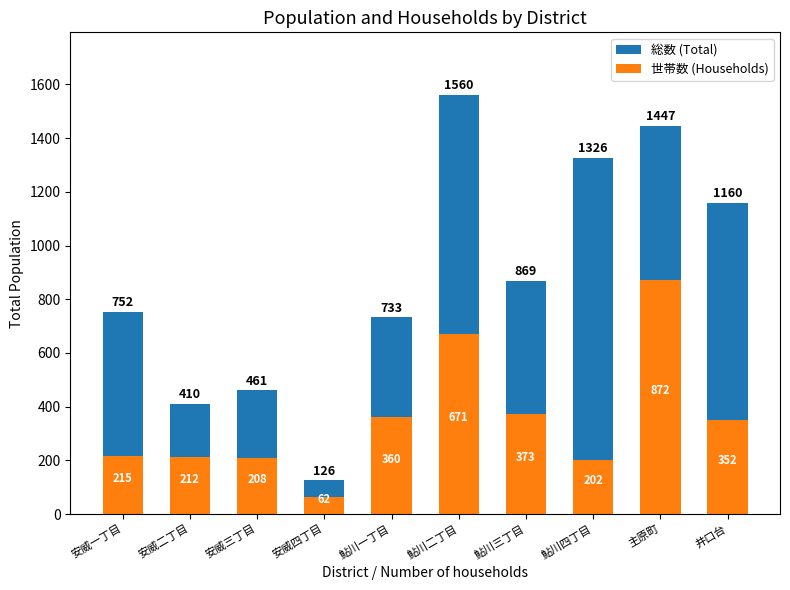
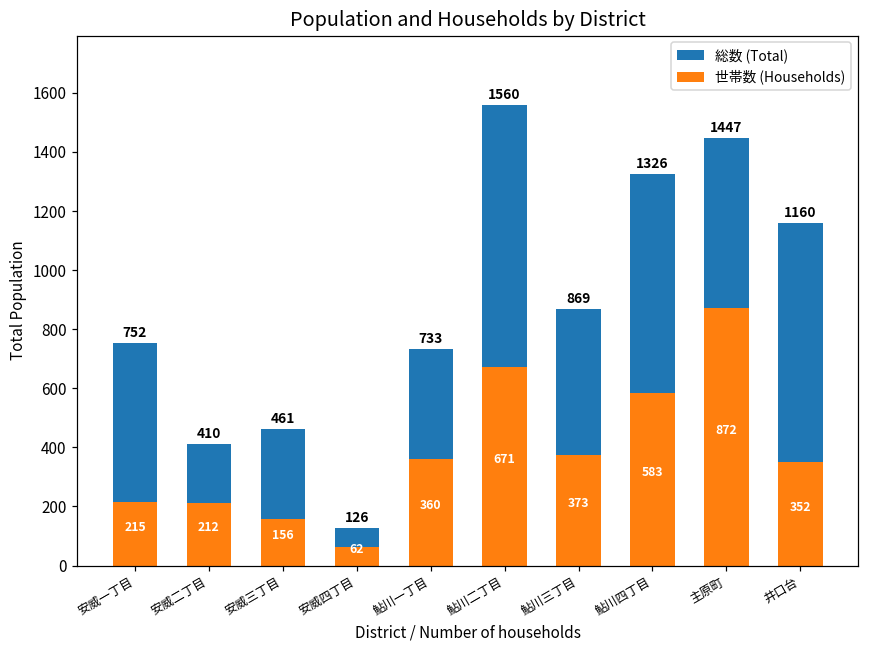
  {
    "総数 (Total)": {
      "安威一丁目": 752,
      "安威二丁目": 410,
      "安威三丁目": 461,
      "安威四丁目": 126,
      "鮎川一丁目": 733,
      "鮎川二丁目": 1560,
      "鮎川三丁目": 869,
      "鮎川四丁目": 1326,
      "主原町": 1447,
      "井口台": 1160
    },
    "世帯数 (Households)": {
-     "安威三丁目": 208,
-     "鮎川四丁目": 202
+     "安威三丁目": 156,
+     "鮎川四丁目": 583
    }
  }
